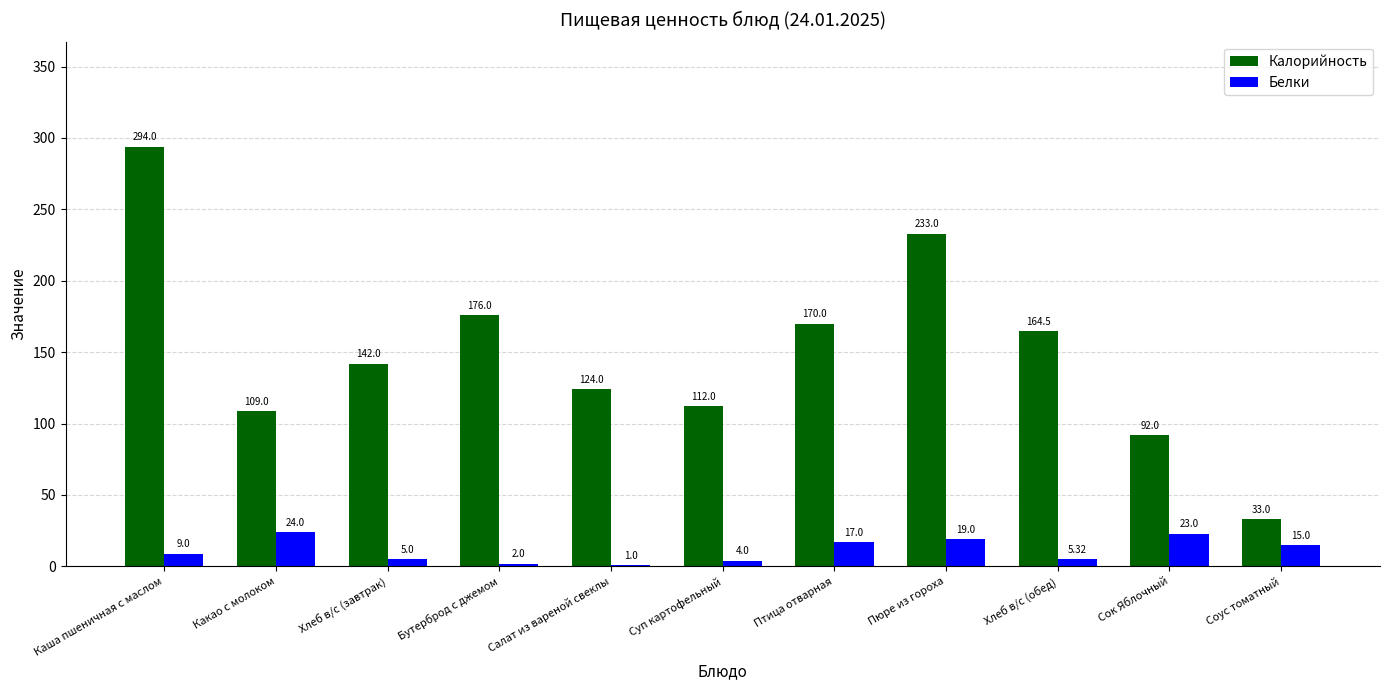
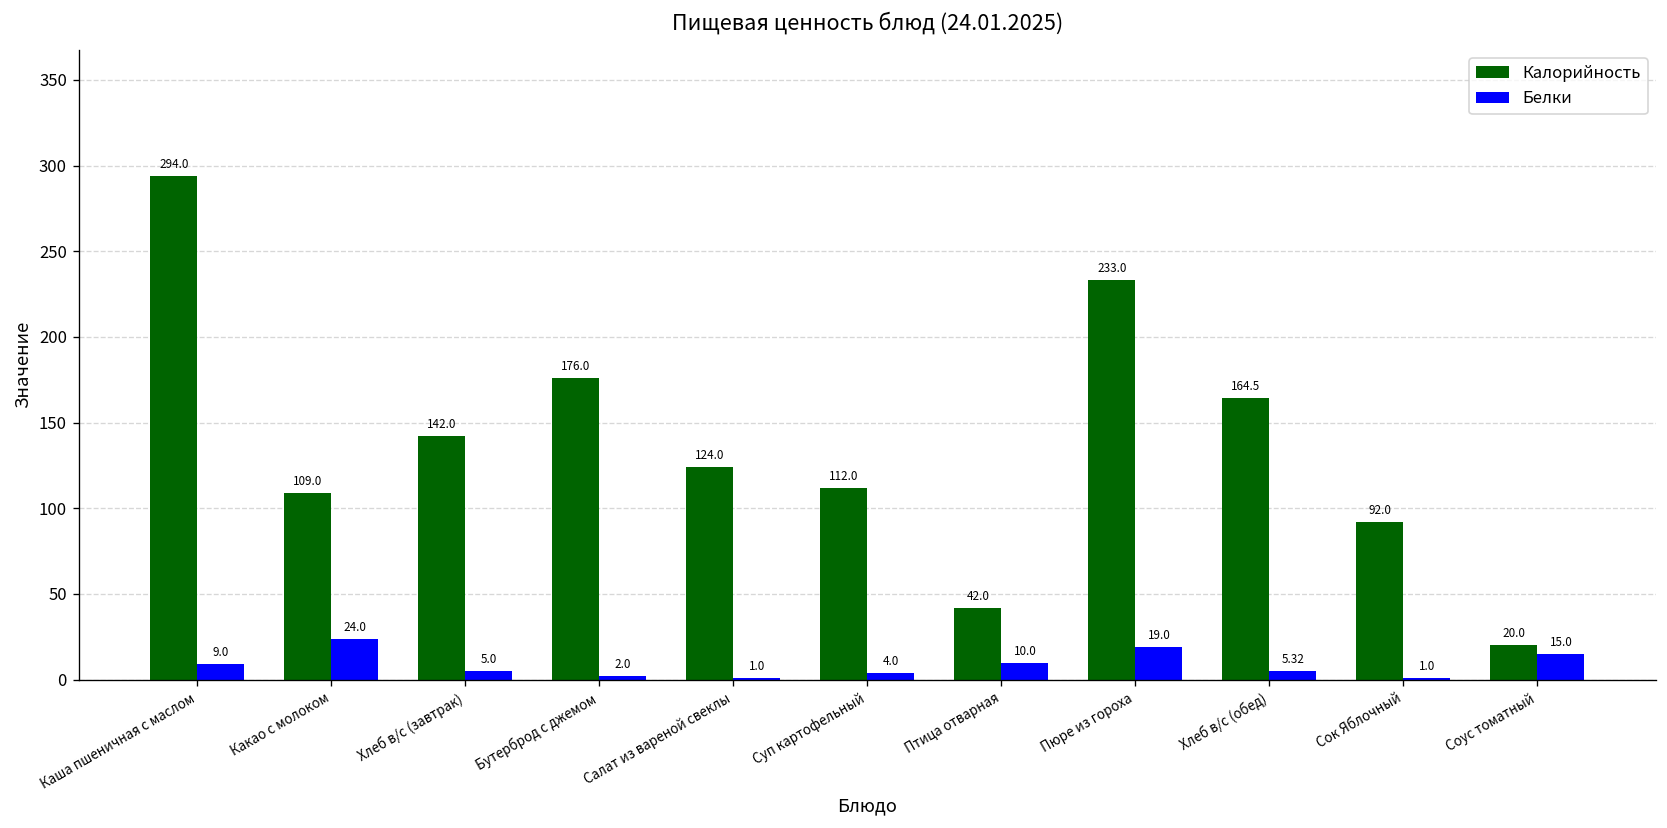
  {
    "Калорийность": {
      "Каша пшеничная с маслом": 294.0,
      "Какао с молоком": 109.0,
      "Хлеб в/с (завтрак)": 142.0,
      "Бутерброд с джемом": 176.0,
      "Салат из вареной свеклы": 124.0,
      "Суп картофельный": 112.0,
-     "Птица отварная": 170.0,
+     "Птица отварная": 42.0,
      "Пюре из гороха": 233.0,
      "Хлеб в/с (обед)": 164.5,
      "Сок Яблочный": 92.0,
-     "Соус томатный": 33.0
+     "Соус томатный": 20.0
    },
    "Белки": {
      "Каша пшеничная с маслом": 9.0,
      "Какао с молоком": 24.0,
      "Хлеб в/с (завтрак)": 5.0,
      "Бутерброд с джемом": 2.0,
      "Салат из вареной свеклы": 1.0,
      "Суп картофельный": 4.0,
-     "Птица отварная": 17.0,
+     "Птица отварная": 10.0,
      "Пюре из гороха": 19.0,
      "Хлеб в/с (обед)": 5.32,
-     "Сок Яблочный": 23.0,
+     "Сок Яблочный": 1.0,
      "Соус томатный": 15.0
    }
  }
